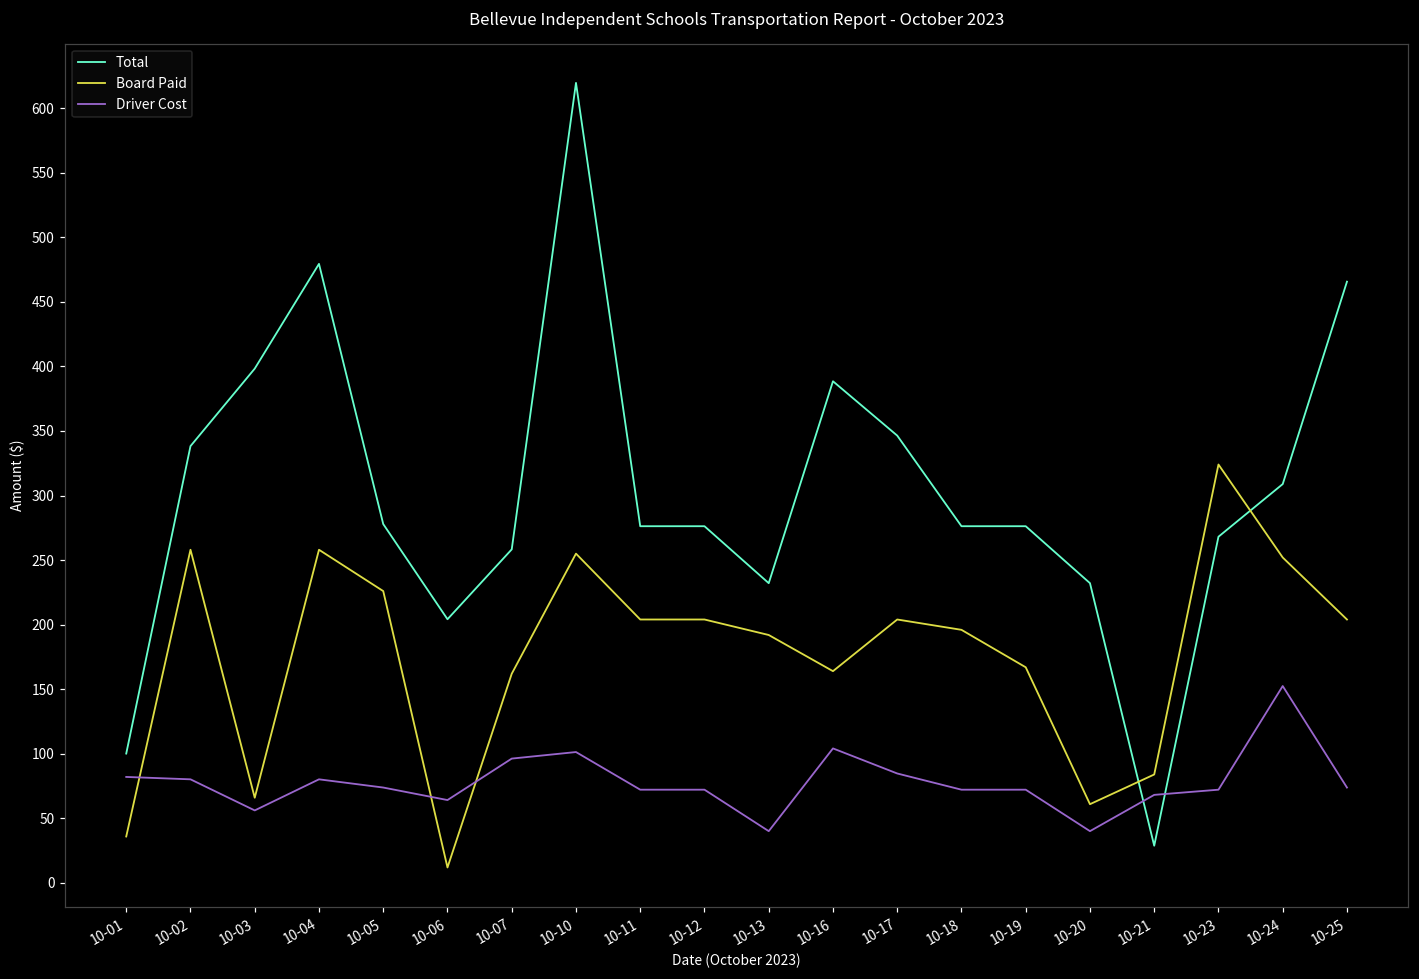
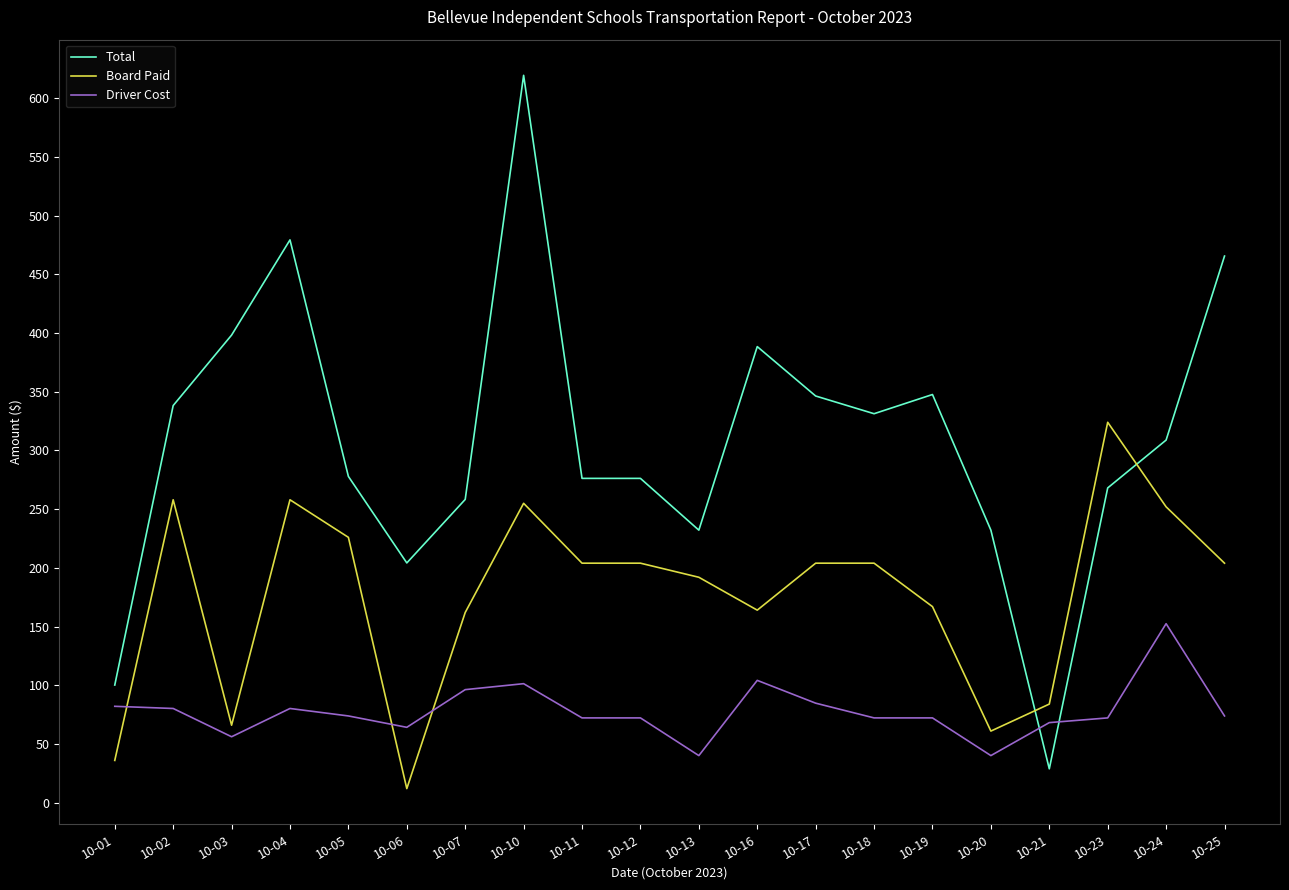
  {
    "Total": {
      "10-01": 100,
      "10-02": 338,
      "10-03": 398,
      "10-04": 479,
      "10-05": 278,
      "10-06": 204,
      "10-07": 258,
      "10-10": 620,
      "10-11": 276,
      "10-12": 276,
      "10-13": 232,
      "10-16": 388,
      "10-17": 346,
-     "10-18": 276,
-     "10-19": 276,
+     "10-18": 331,
+     "10-19": 348,
      "10-20": 232,
      "10-21": 29,
      "10-23": 268,
      "10-24": 309,
      "10-25": 466
    },
    "Board Paid": {
      "10-01": 36,
      "10-02": 258,
      "10-03": 66,
      "10-04": 258,
      "10-05": 226,
      "10-06": 12,
      "10-07": 162,
      "10-10": 255,
      "10-11": 204,
      "10-12": 204,
      "10-13": 192,
      "10-16": 164,
      "10-17": 204,
-     "10-18": 196,
+     "10-18": 204,
      "10-19": 167,
      "10-20": 61,
      "10-21": 84,
      "10-23": 324,
      "10-24": 252,
      "10-25": 204
    },
    "Driver Cost": {
      "10-01": 82,
      "10-02": 80,
      "10-03": 56,
      "10-04": 80,
      "10-05": 74,
      "10-06": 64,
      "10-07": 96,
      "10-10": 101,
      "10-11": 72,
      "10-12": 72,
      "10-13": 40,
      "10-16": 104,
      "10-17": 85,
      "10-18": 72,
      "10-19": 72,
      "10-20": 40,
      "10-21": 68,
      "10-23": 72,
      "10-24": 152,
      "10-25": 74
    }
  }
